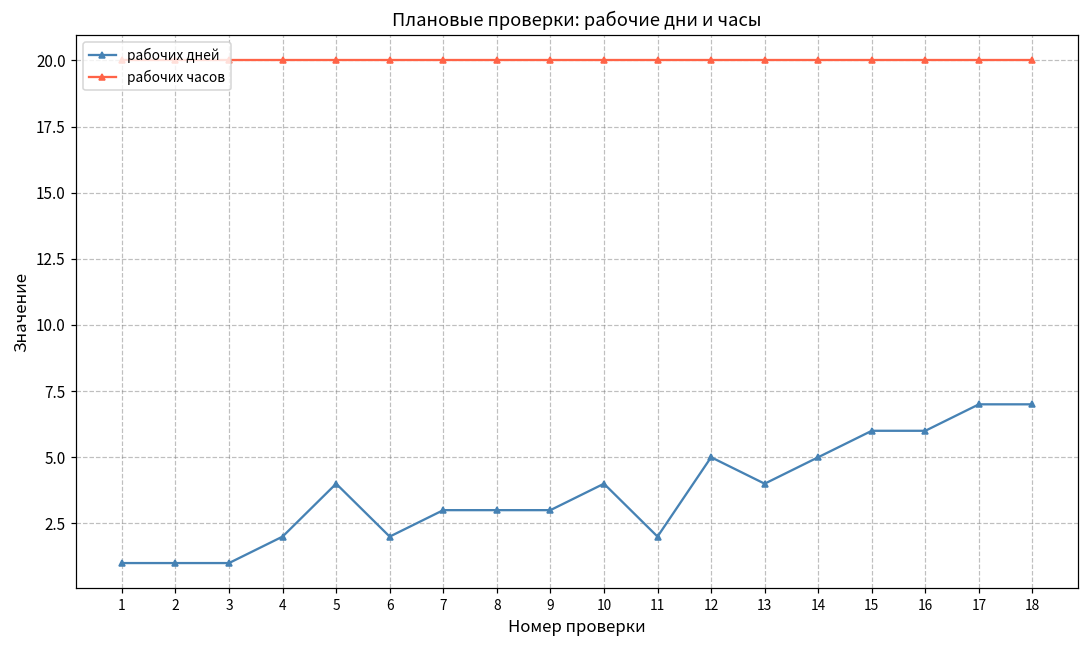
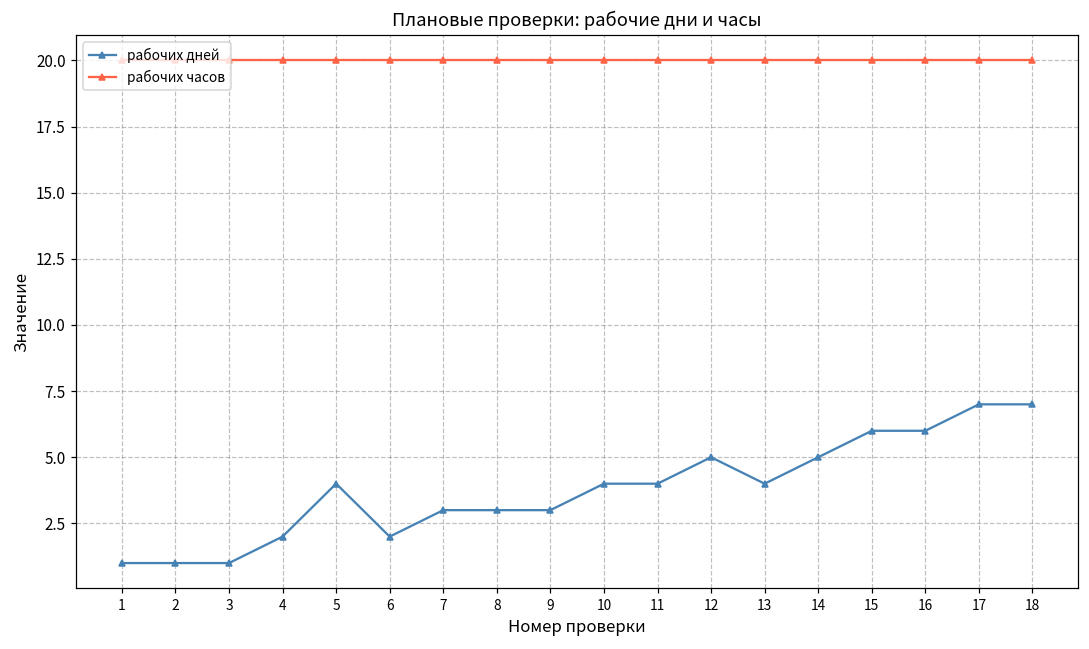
  {
    "рабочих дней": {
      "1": 1,
      "2": 1,
      "3": 1,
      "4": 2,
      "5": 4,
      "6": 2,
      "7": 3,
      "8": 3,
      "9": 3,
      "10": 4,
-     "11": 2,
+     "11": 4,
      "12": 5,
      "13": 4,
      "14": 5,
      "15": 6,
      "16": 6,
      "17": 7,
      "18": 7
    },
    "рабочих часов": {
      "4": 20,
      "5": 20,
      "6": 20,
      "7": 20,
      "8": 20,
      "9": 20,
      "10": 20,
      "11": 20,
      "12": 20,
      "13": 20,
      "14": 20,
      "15": 20,
      "16": 20,
      "17": 20,
      "18": 20
    }
  }
